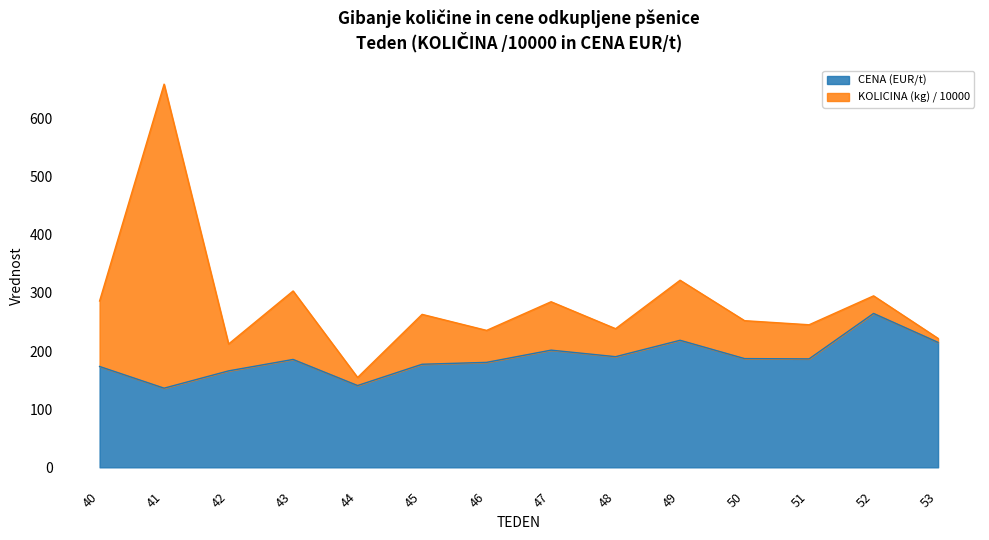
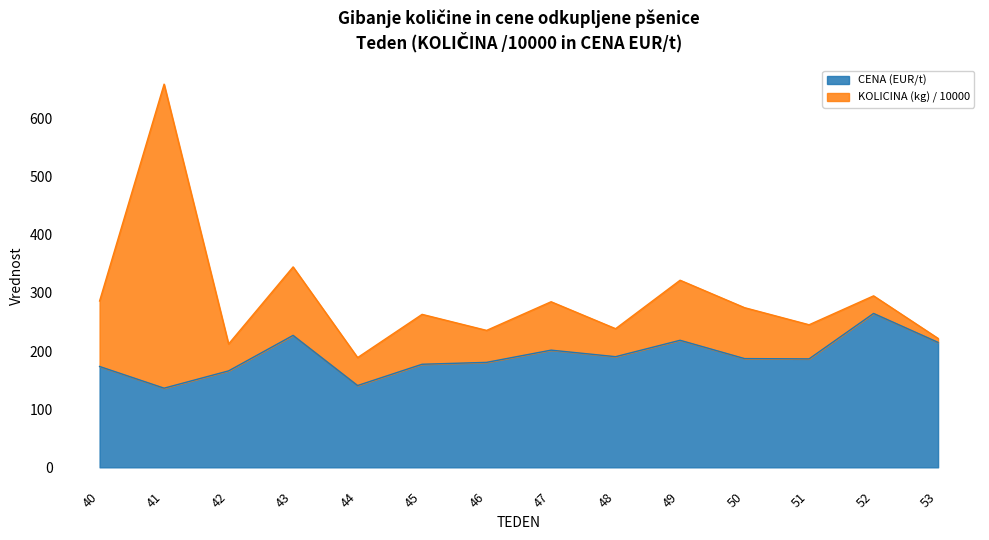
  {
    "CENA (EUR/t)": {
      "40": 170,
      "41": 140,
      "42": 170,
-     "43": 190,
+     "43": 230,
      "44": 140,
      "45": 180,
      "46": 180,
      "47": 200,
      "48": 190,
      "49": 220,
      "50": 190,
      "51": 190,
      "52": 260,
      "53": 220
    },
    "KOLICINA (kg) / 10000": {
      "40": 110,
      "41": 520,
      "42": 50,
      "43": 120,
-     "44": 10,
+     "44": 50,
      "45": 90,
      "46": 60,
      "47": 80,
      "48": 50,
      "49": 100,
-     "50": 70,
+     "50": 90,
      "51": 60,
      "52": 30,
      "53": 10
    }
  }
